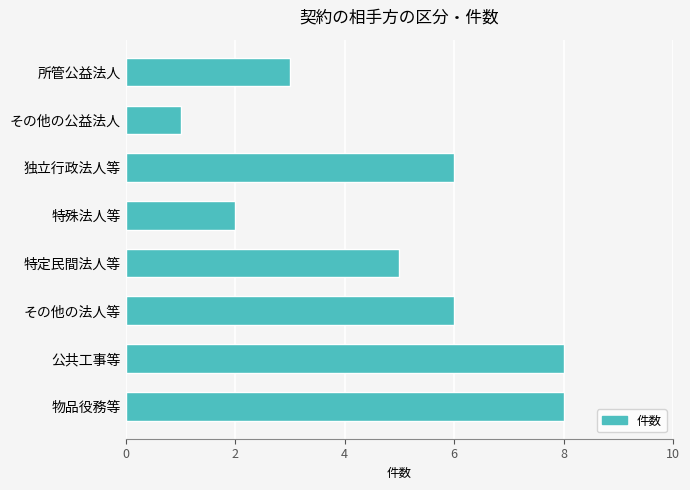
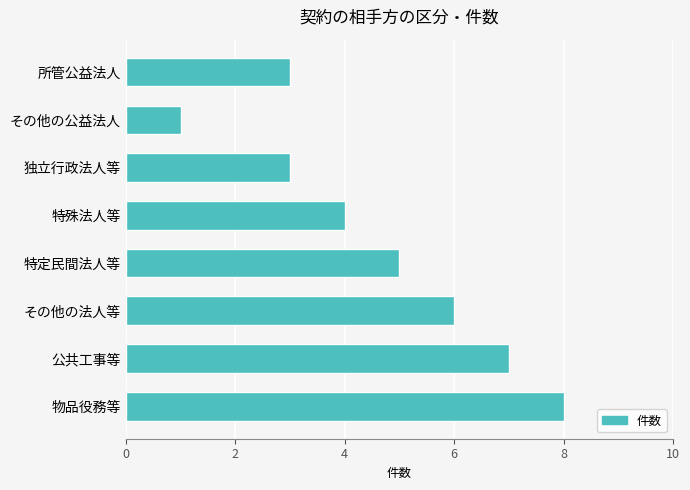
  {
    "所管公益法人": 3,
    "その他の公益法人": 1,
-   "独立行政法人等": 6,
-   "特殊法人等": 2,
+   "独立行政法人等": 3,
+   "特殊法人等": 4,
    "特定民間法人等": 5,
    "その他の法人等": 6,
-   "公共工事等": 8,
+   "公共工事等": 7,
    "物品役務等": 8
  }
